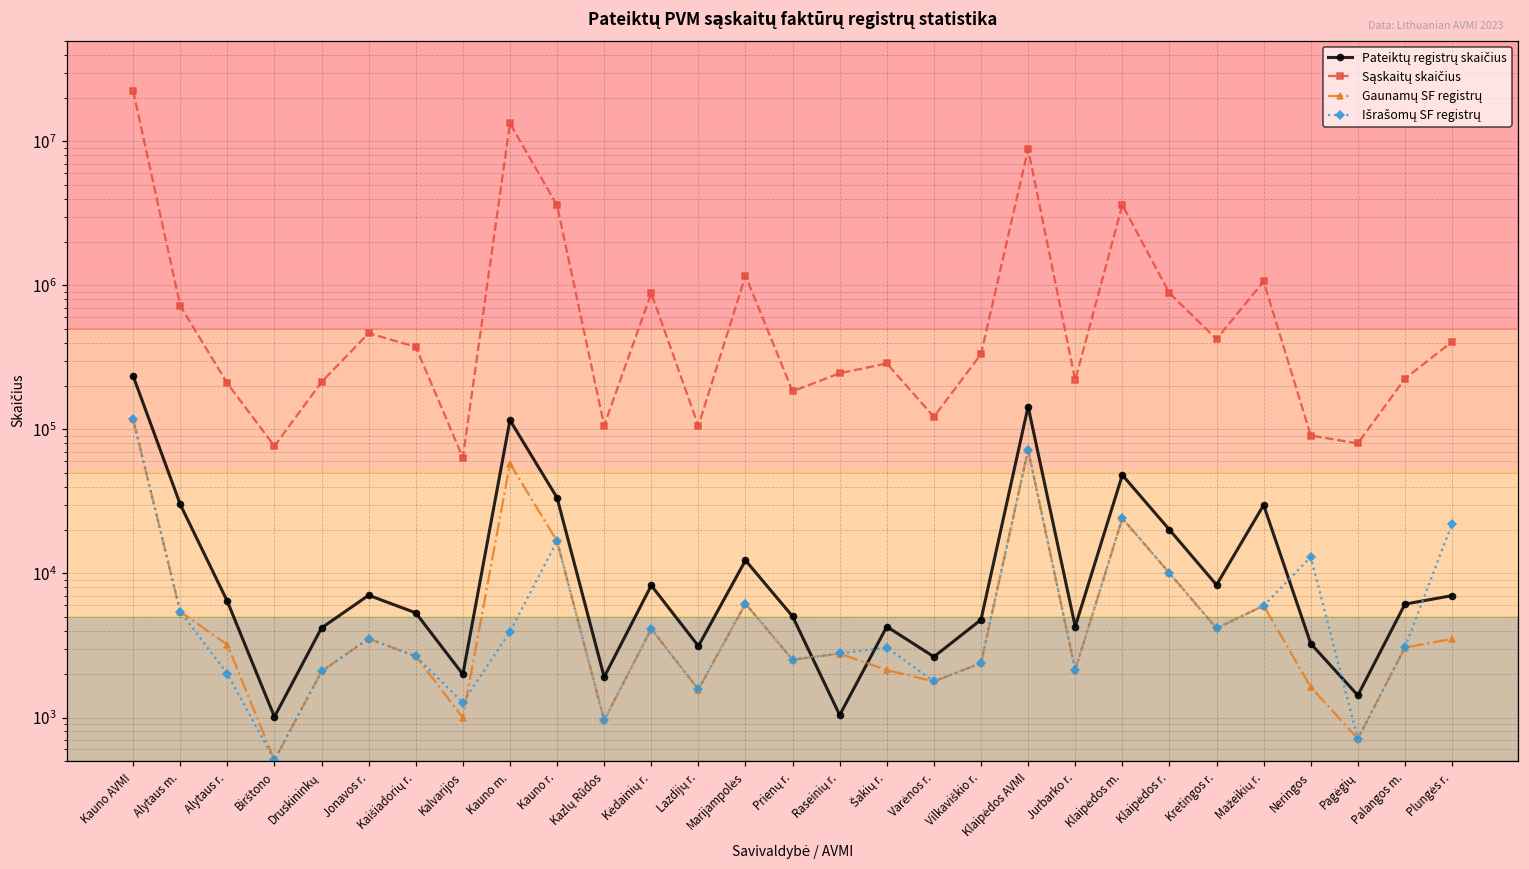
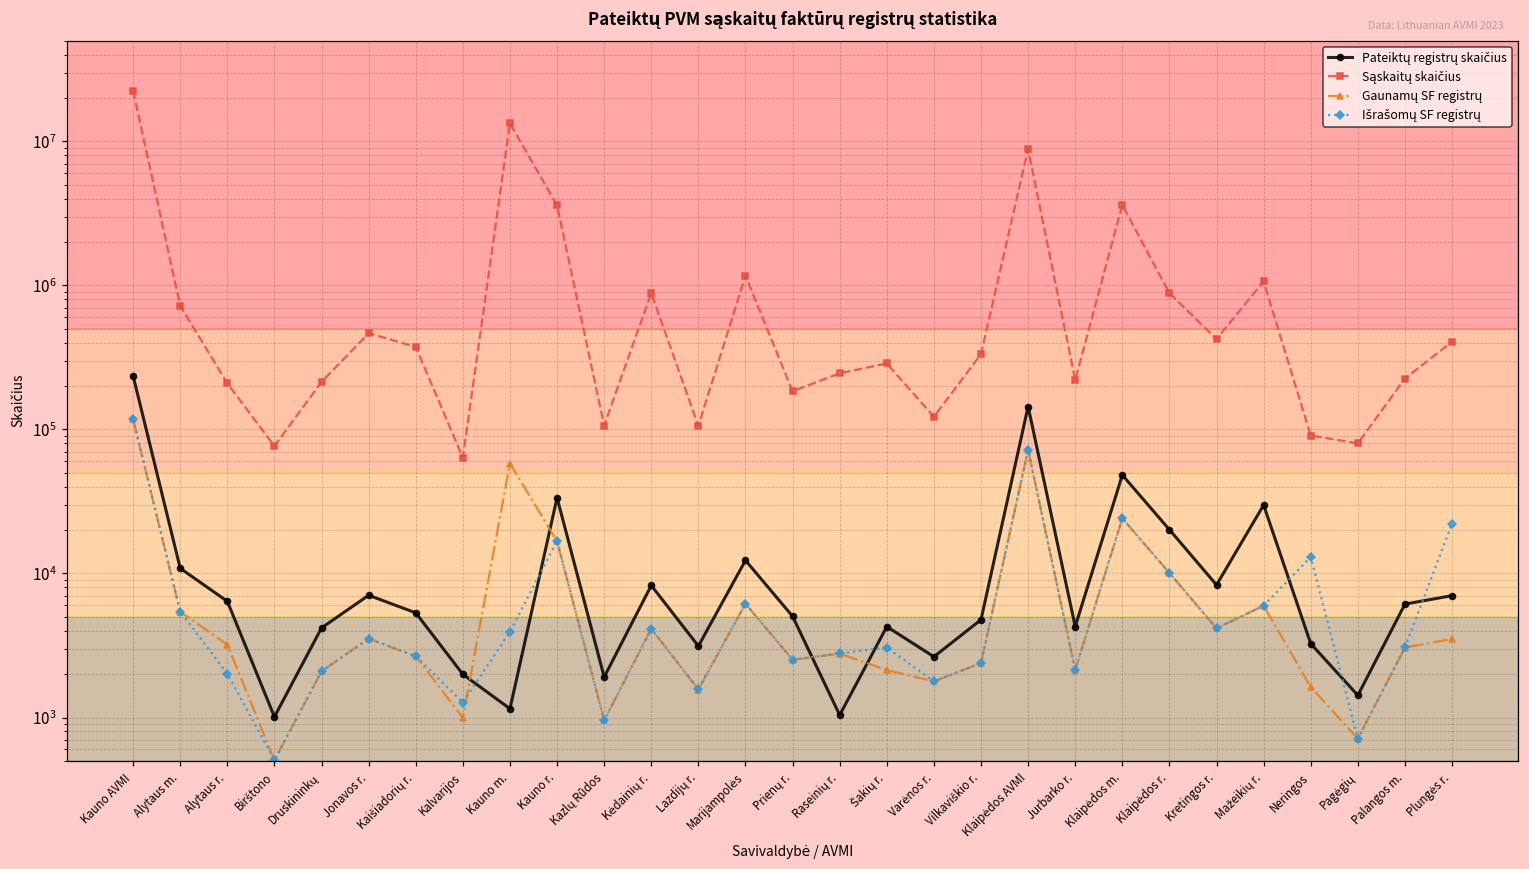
  {
    "Pateiktų registrų skaičius": {
      "Kauno AVMI": 240000,
-     "Alytaus m.": 30000,
+     "Alytaus m.": 11000,
      "Alytaus r.": 6000,
      "Birštono": 1000,
      "Druskininkų": 4200,
      "Jonavos r.": 7000,
      "Kaišiadorių r.": 5300,
      "Kalvarijos": 2000,
-     "Kauno m.": 120000,
+     "Kauno m.": 1200,
      "Kauno r.": 34000,
      "Kazlų Rūdos": 1900,
      "Kėdainių r.": 8000,
      "Lazdijų r.": 3100,
      "Marijampolės": 12000,
      "Prienų r.": 5000,
      "Raseinių r.": 1000,
      "Šakių r.": 4300,
      "Varėnos r.": 2600,
      "Vilkaviškio r.": 4800,
      "Klaipėdos AVMI": 140000,
      "Jurbarko r.": 4300,
      "Klaipėdos m.": 48000,
      "Klaipėdos r.": 20000,
      "Kretingos r.": 8000,
      "Mažeikių r.": 30000,
      "Neringos": 3300,
      "Pagėgių": 1400,
      "Palangos m.": 6000,
      "Plungės r.": 7000
    },
    "Išrašomų SF registrų": {
      "Alytaus r.": 2000,
      "Kalvarijos": 1300,
      "Kauno m.": 3900,
      "Šakių r.": 3100,
      "Neringos": 13000,
      "Plungės r.": 22000
    }
  }
